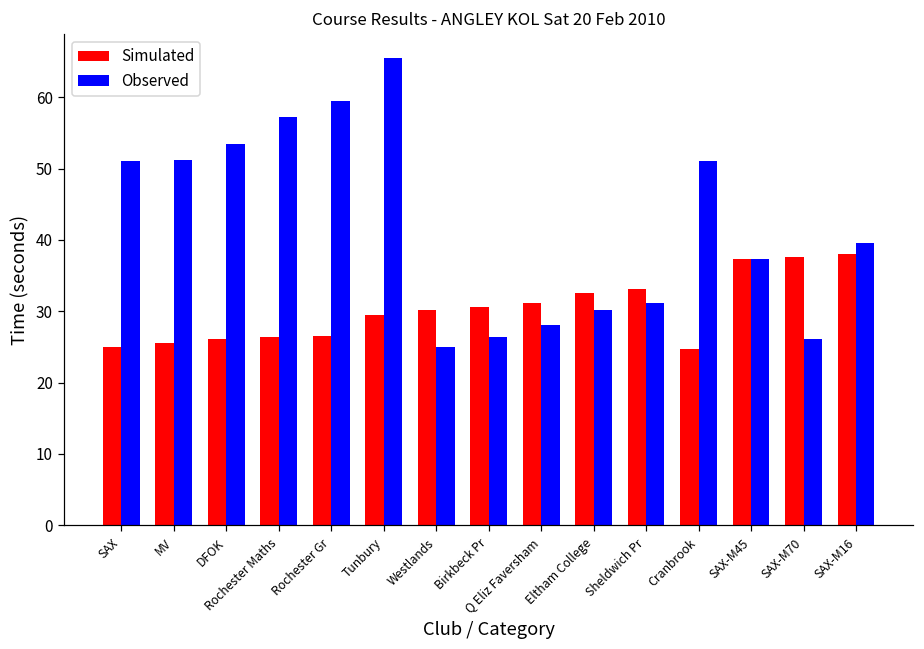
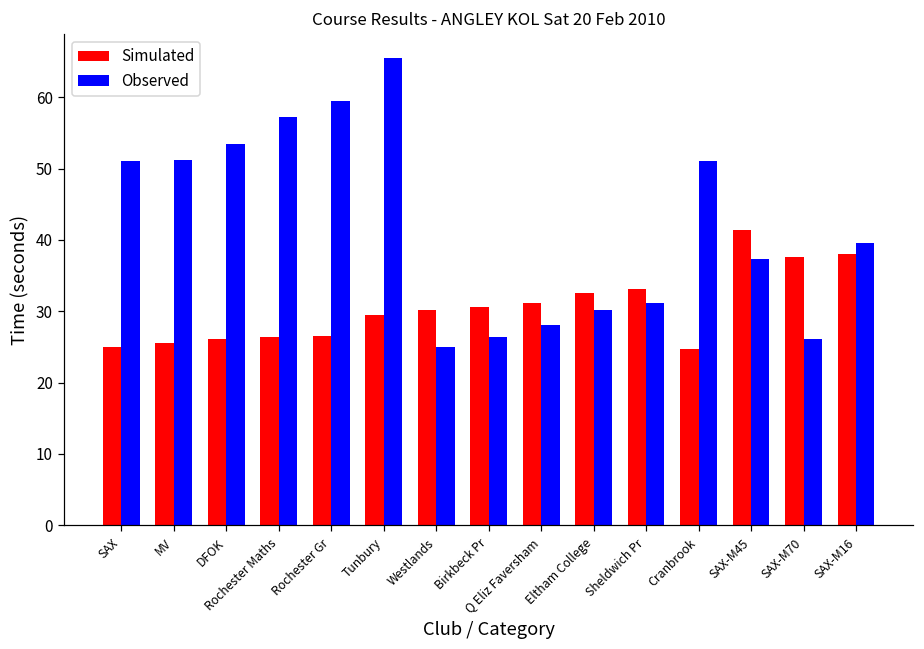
  {
    "Simulated": {
      "SAX": 25,
      "MV": 26,
      "DFOK": 26,
      "Rochester Maths": 26,
      "Rochester Gr": 27,
      "Tunbury": 29,
      "Westlands": 30,
      "Birkbeck Pr": 31,
      "Q Eliz Faversham": 31,
      "Eltham College": 33,
      "Sheldwich Pr": 33,
      "Cranbrook": 25,
-     "SAX-M45": 37,
+     "SAX-M45": 41,
      "SAX-M70": 38,
      "SAX-M16": 38
    },
    "Observed": {
      "SAX": 51,
      "MV": 51,
      "DFOK": 54,
      "Rochester Maths": 57,
      "Rochester Gr": 60,
      "Tunbury": 66,
      "Westlands": 25,
      "Birkbeck Pr": 26,
      "Q Eliz Faversham": 28,
      "Eltham College": 30,
      "Sheldwich Pr": 31,
      "Cranbrook": 51,
      "SAX-M45": 37,
      "SAX-M70": 26,
      "SAX-M16": 40
    }
  }
